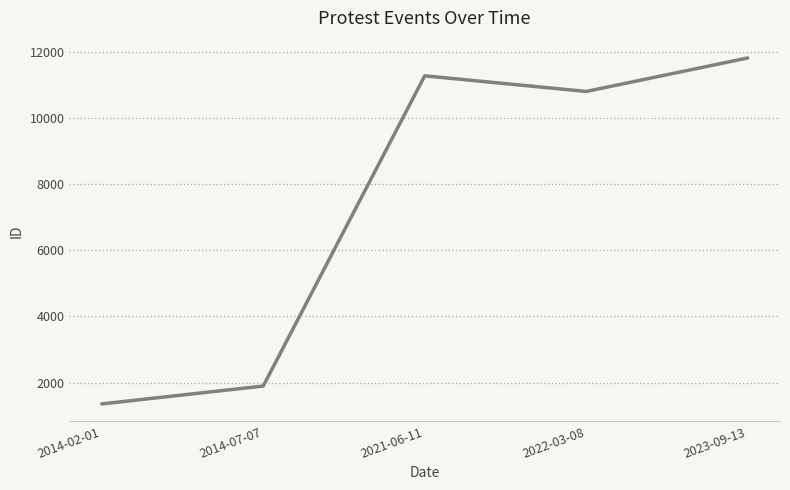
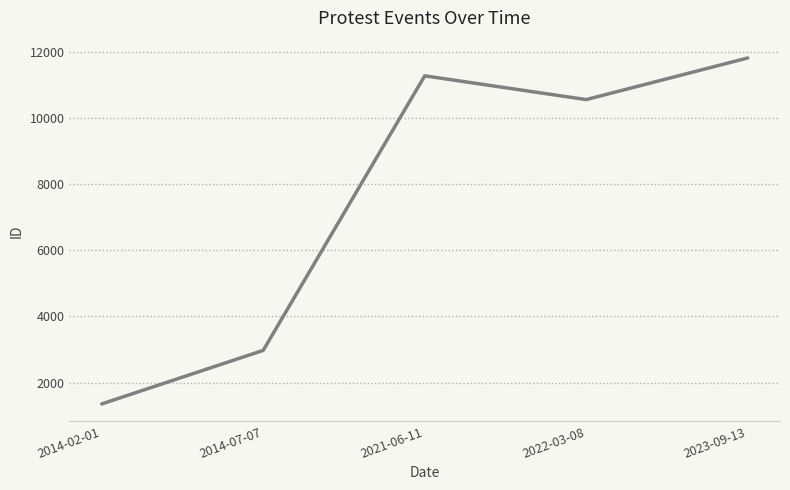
  {
    "2014-02-01": 1400,
-   "2014-07-07": 1900,
+   "2014-07-07": 3000,
    "2021-06-11": 11300,
-   "2022-03-08": 10800,
+   "2022-03-08": 10600,
    "2023-09-13": 11800
  }
